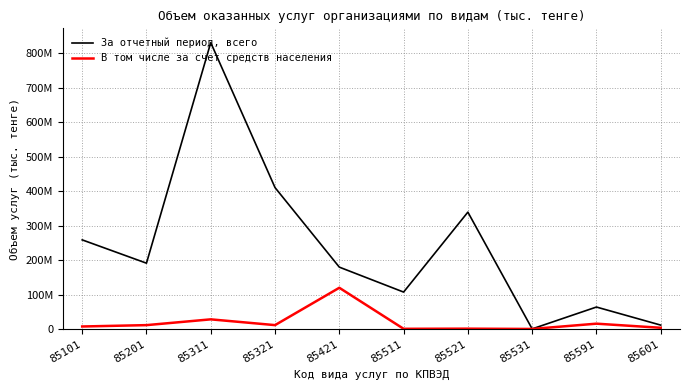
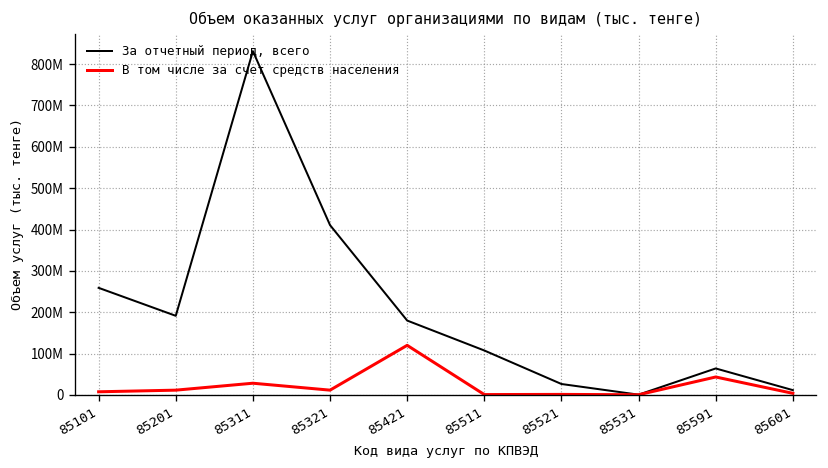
  {
    "За отчетный период, всего": {
      "85101": 260000000,
      "85201": 190000000,
      "85311": 830000000,
      "85321": 410000000,
      "85421": 180000000,
      "85511": 110000000,
-     "85521": 340000000,
+     "85521": 30000000,
      "85591": 60000000,
      "85601": 10000000
    },
    "В том числе за счет средств населения": {
      "85101": 10000000,
      "85201": 10000000,
      "85311": 30000000,
      "85321": 10000000,
      "85421": 120000000,
      "85511": 0,
      "85521": 0,
-     "85591": 20000000,
+     "85591": 40000000,
      "85601": 0
    }
  }
